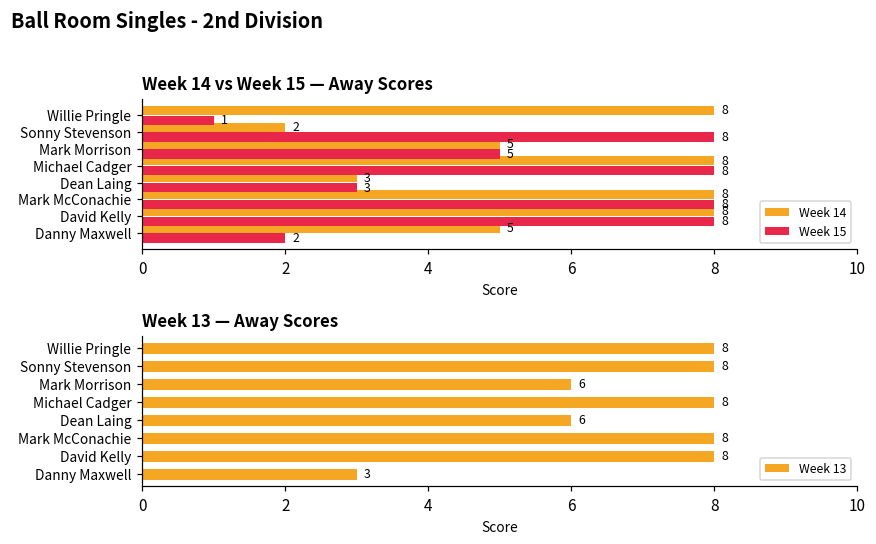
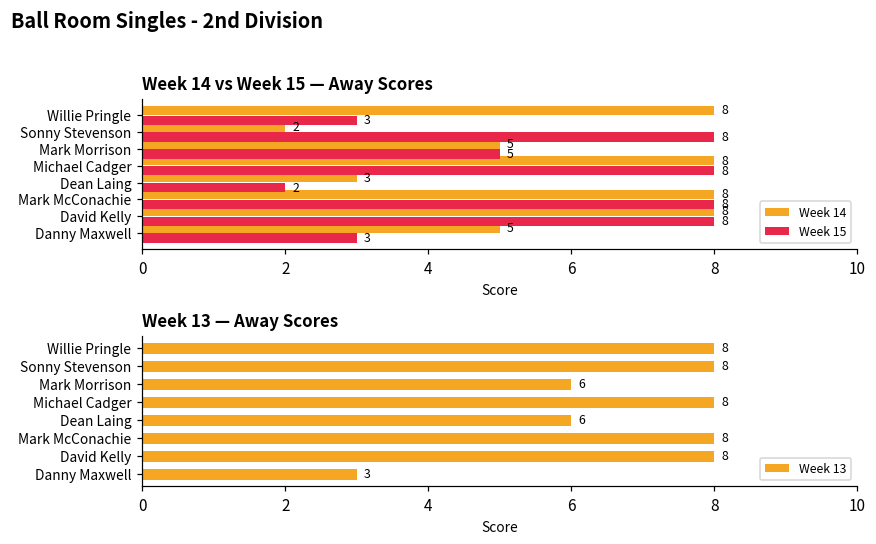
  {
    "Week 14 vs Week 15 — Away Scores": {
      "Week 14": {
        "Willie Pringle": 8,
        "Sonny Stevenson": 2,
        "Mark Morrison": 5,
        "Michael Cadger": 8,
        "Dean Laing": 3,
        "Mark McConachie": 8,
        "Danny Maxwell": 5
      },
      "Week 15": {
-       "Willie Pringle": 1,
+       "Willie Pringle": 3,
        "Sonny Stevenson": 8,
        "Mark Morrison": 5,
        "Michael Cadger": 8,
-       "Dean Laing": 3,
+       "Dean Laing": 2,
        "David Kelly": 8,
-       "Danny Maxwell": 2
+       "Danny Maxwell": 3
      }
    },
    "Week 13 — Away Scores": {
      "Willie Pringle": 8,
      "Sonny Stevenson": 8,
      "Mark Morrison": 6,
      "Michael Cadger": 8,
      "Dean Laing": 6,
      "Mark McConachie": 8,
      "David Kelly": 8,
      "Danny Maxwell": 3
    }
  }
